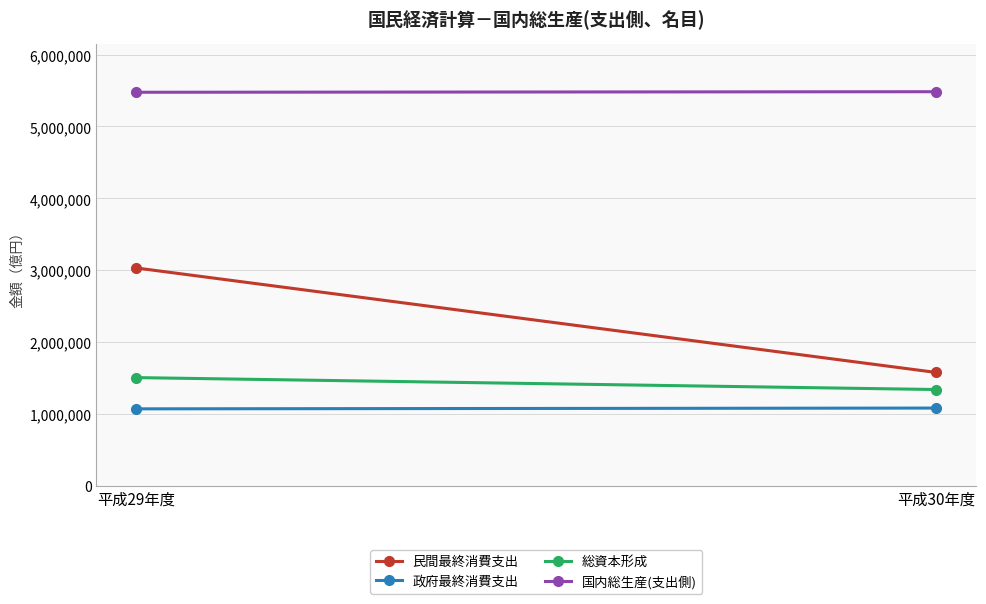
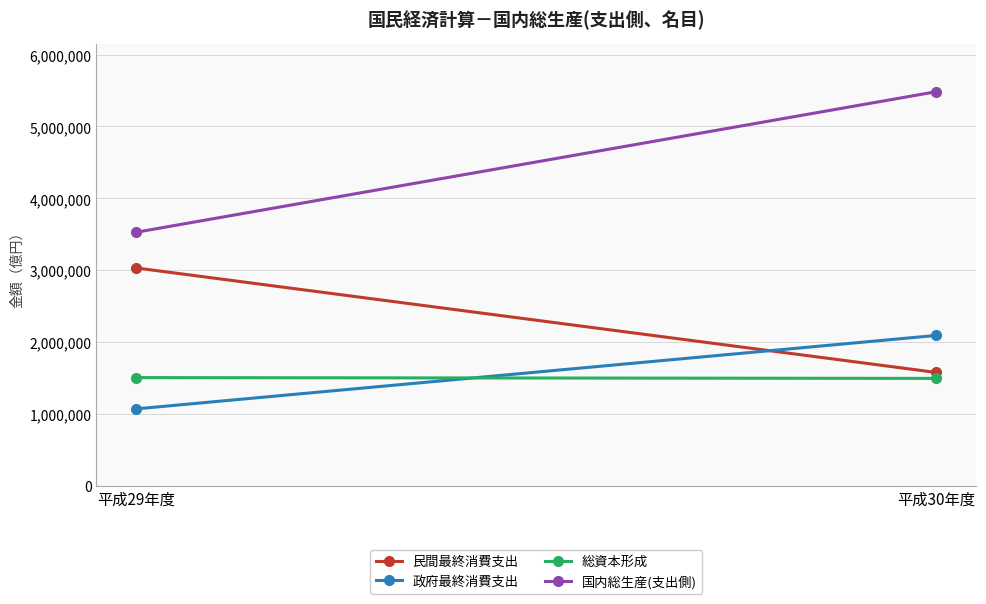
  {
    "民間最終消費支出": {
      "平成29年度": "3,000,000",
      "平成30年度": "1,600,000"
    },
    "政府最終消費支出": {
      "平成29年度": "1,100,000",
-     "平成30年度": "1,100,000"
+     "平成30年度": "2,100,000"
    },
    "総資本形成": {
      "平成29年度": "1,500,000",
-     "平成30年度": "1,300,000"
+     "平成30年度": "1,500,000"
    },
    "国内総生産(支出側)": {
-     "平成29年度": "5,500,000",
+     "平成29年度": "3,500,000",
      "平成30年度": "5,500,000"
    }
  }
